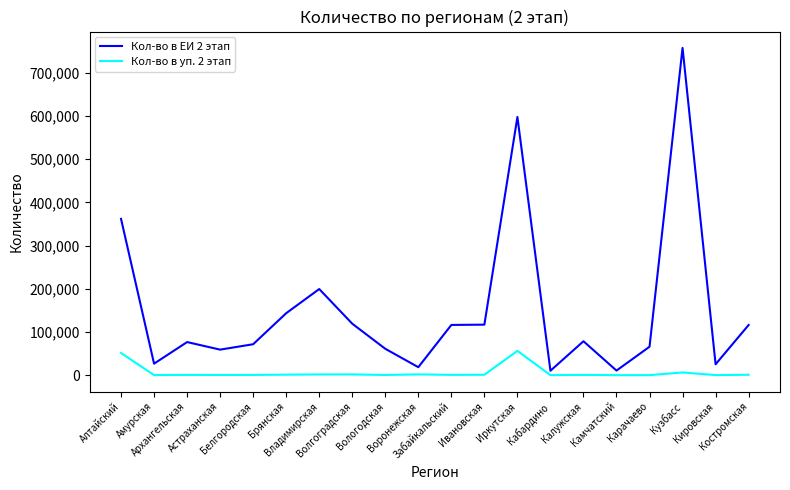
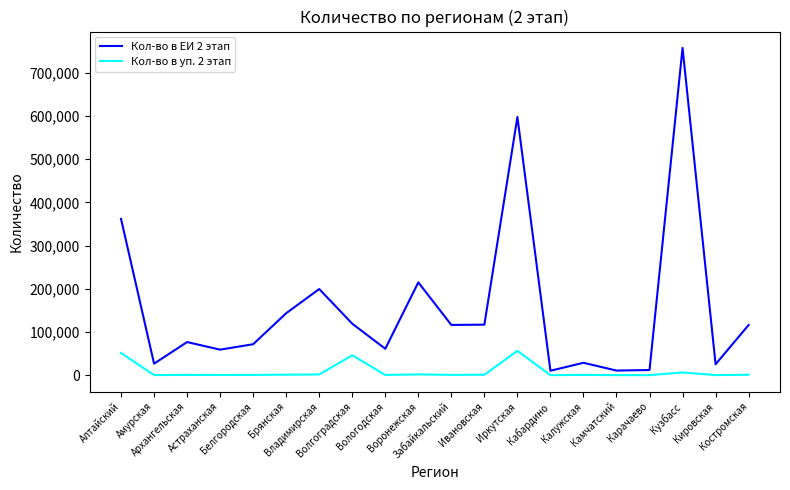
  {
    "Кол-во в ЕИ 2 этап": {
      "Алтайский": "360,000",
      "Амурская": "30,000",
      "Архангельская": "80,000",
      "Астраханская": "60,000",
      "Белгородская": "70,000",
      "Брянская": "140,000",
      "Владимирская": "200,000",
      "Волгоградская": "120,000",
      "Вологодская": "60,000",
-     "Воронежская": "20,000",
+     "Воронежская": "210,000",
      "Забайкальский": "120,000",
      "Ивановская": "120,000",
      "Иркутская": "600,000",
      "Кабардино": "10,000",
-     "Калужская": "80,000",
+     "Калужская": "30,000",
      "Камчатский": "10,000",
-     "Карачаево": "70,000",
+     "Карачаево": "10,000",
      "Кузбасс": "760,000",
      "Кировская": "30,000",
      "Костромская": "120,000"
    },
    "Кол-во в уп. 2 этап": {
      "Алтайский": "50,000",
      "Амурская": "0",
      "Архангельская": "0",
      "Астраханская": "0",
      "Белгородская": "0",
      "Брянская": "0",
      "Владимирская": "0",
-     "Волгоградская": "0",
+     "Волгоградская": "50,000",
      "Вологодская": "0",
      "Воронежская": "0",
      "Забайкальский": "0",
      "Ивановская": "0",
      "Иркутская": "60,000",
      "Кабардино": "0",
      "Калужская": "0",
      "Камчатский": "0",
      "Карачаево": "0",
      "Кузбасс": "10,000",
      "Кировская": "0",
      "Костромская": "0"
    }
  }
